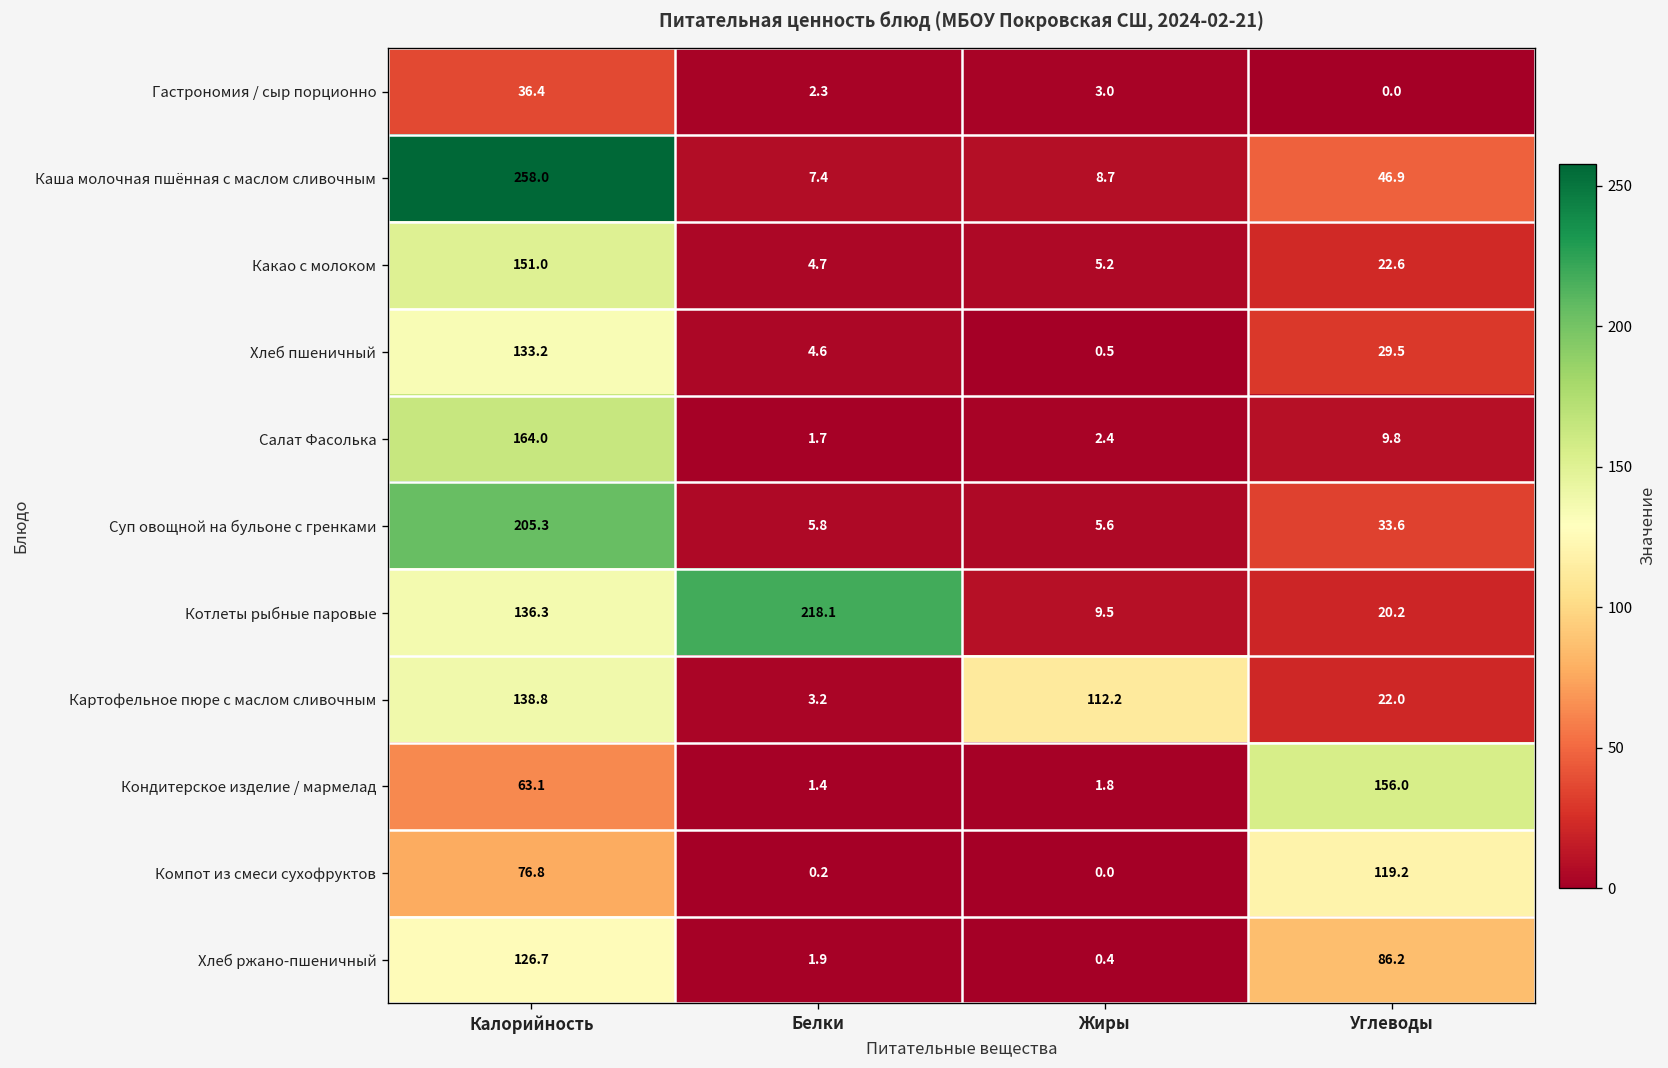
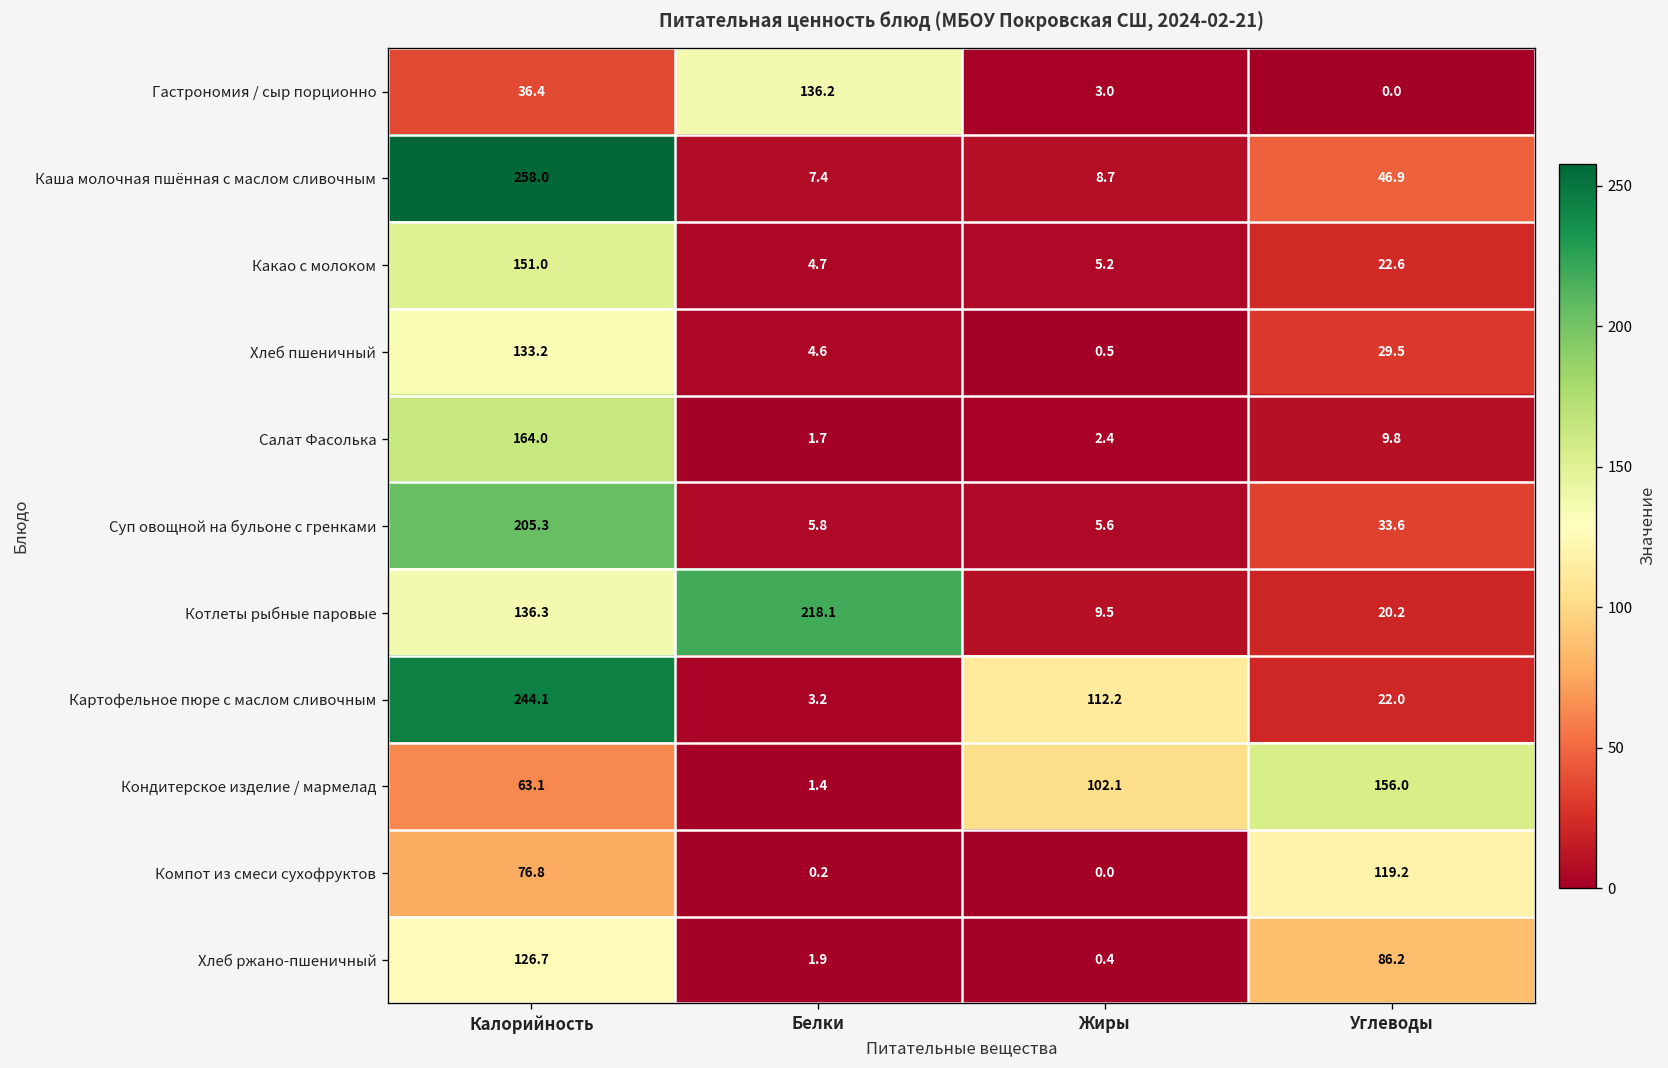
  {
    "Гастрономия / сыр порционно": {
      "Калорийность": 36.4,
-     "Белки": 2.3,
+     "Белки": 136.2,
      "Жиры": 3.0,
      "Углеводы": 0.0
    },
    "Каша молочная пшённая с маслом сливочным": {
      "Калорийность": 258.0,
      "Белки": 7.4,
      "Жиры": 8.7,
      "Углеводы": 46.9
    },
    "Какао с молоком": {
      "Калорийность": 151.0,
      "Белки": 4.7,
      "Жиры": 5.2,
      "Углеводы": 22.6
    },
    "Хлеб пшеничный": {
      "Калорийность": 133.2,
      "Белки": 4.6,
      "Жиры": 0.5,
      "Углеводы": 29.5
    },
    "Салат Фасолька": {
      "Калорийность": 164.0,
      "Белки": 1.7,
      "Жиры": 2.4,
      "Углеводы": 9.8
    },
    "Суп овощной на бульоне с гренками": {
      "Калорийность": 205.3,
      "Белки": 5.8,
      "Жиры": 5.6,
      "Углеводы": 33.6
    },
    "Котлеты рыбные паровые": {
      "Калорийность": 136.3,
      "Белки": 218.1,
      "Жиры": 9.5,
      "Углеводы": 20.2
    },
    "Картофельное пюре с маслом сливочным": {
-     "Калорийность": 138.8,
+     "Калорийность": 244.1,
      "Белки": 3.2,
      "Жиры": 112.2,
      "Углеводы": 22.0
    },
    "Кондитерское изделие / мармелад": {
      "Калорийность": 63.1,
      "Белки": 1.4,
-     "Жиры": 1.8,
+     "Жиры": 102.1,
      "Углеводы": 156.0
    },
    "Компот из смеси сухофруктов": {
      "Калорийность": 76.8,
      "Белки": 0.2,
      "Жиры": 0.0,
      "Углеводы": 119.2
    },
    "Хлеб ржано-пшеничный": {
      "Калорийность": 126.7,
      "Белки": 1.9,
      "Жиры": 0.4,
      "Углеводы": 86.2
    }
  }
